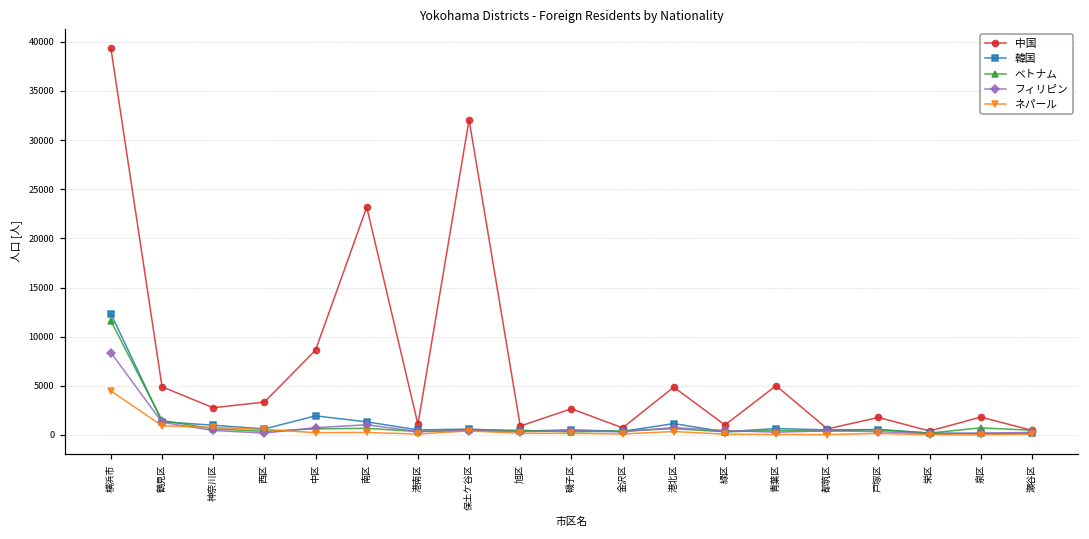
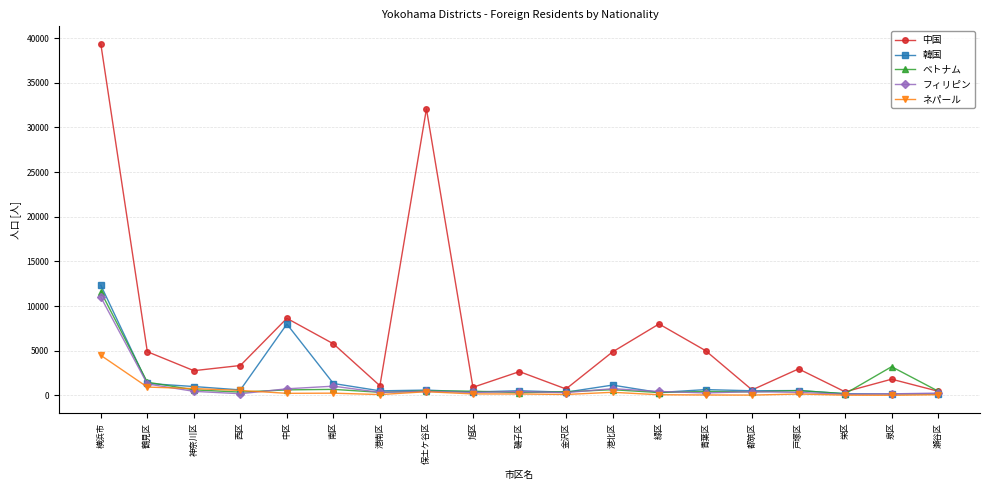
  {
    "中国": {
      "横浜市": 39000,
      "鶴見区": 5000,
      "神奈川区": 3000,
      "西区": 3000,
      "中区": 9000,
-     "南区": 23000,
+     "南区": 6000,
      "港南区": 1000,
      "保土ケ谷区": 32000,
      "旭区": 1000,
      "磯子区": 3000,
      "金沢区": 1000,
      "港北区": 5000,
-     "緑区": 1000,
+     "緑区": 8000,
      "青葉区": 5000,
-     "戸塚区": 2000,
+     "戸塚区": 3000,
      "泉区": 2000
    },
    "韓国": {
      "横浜市": 12000,
-     "中区": 2000,
+     "中区": 8000,
      "南区": 1000,
      "港北区": 1000
    },
    "ベトナム": {
      "横浜市": 12000,
      "南区": 1000,
-     "泉区": 1000
+     "泉区": 3000
    },
    "フィリピン": {
-     "横浜市": 8000,
+     "横浜市": 11000,
      "南区": 1000
    },
    "ネパール": {
      "横浜市": 4000,
      "鶴見区": 1000,
      "中区": 0,
      "南区": 0,
      "港北区": 0,
      "都筑区": 0
    }
  }
